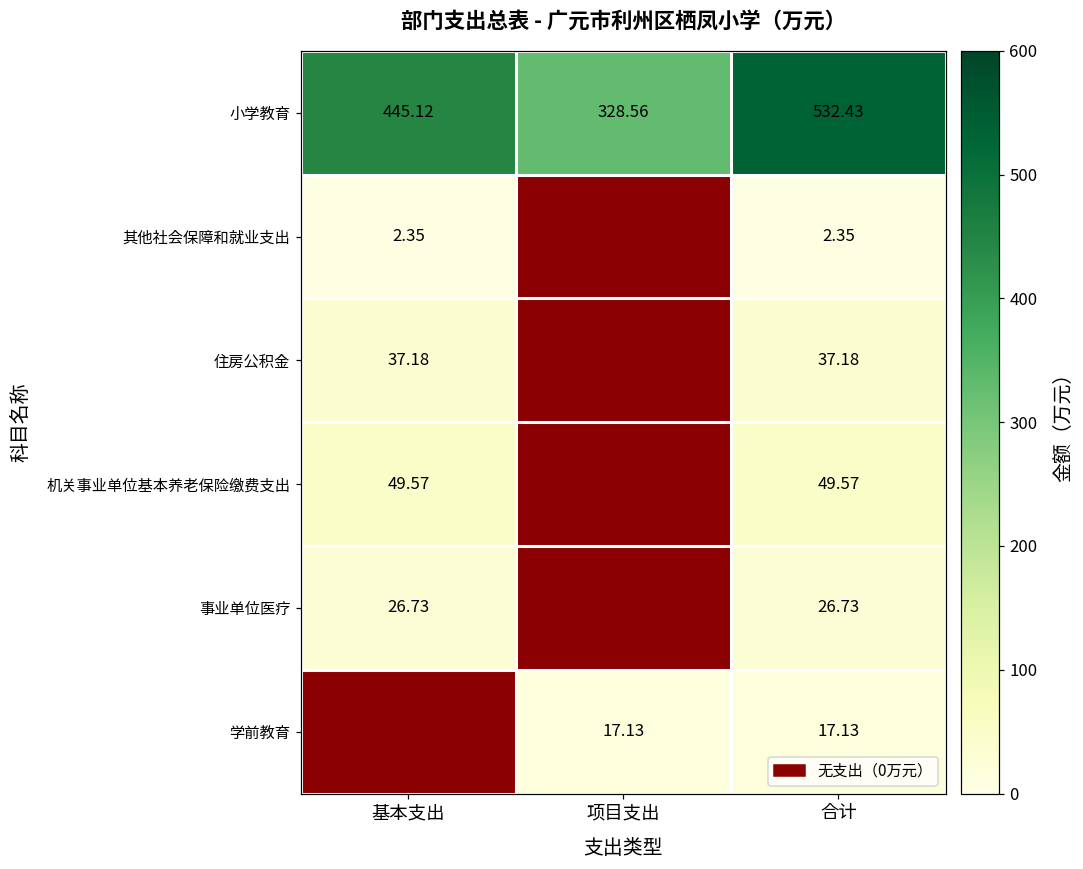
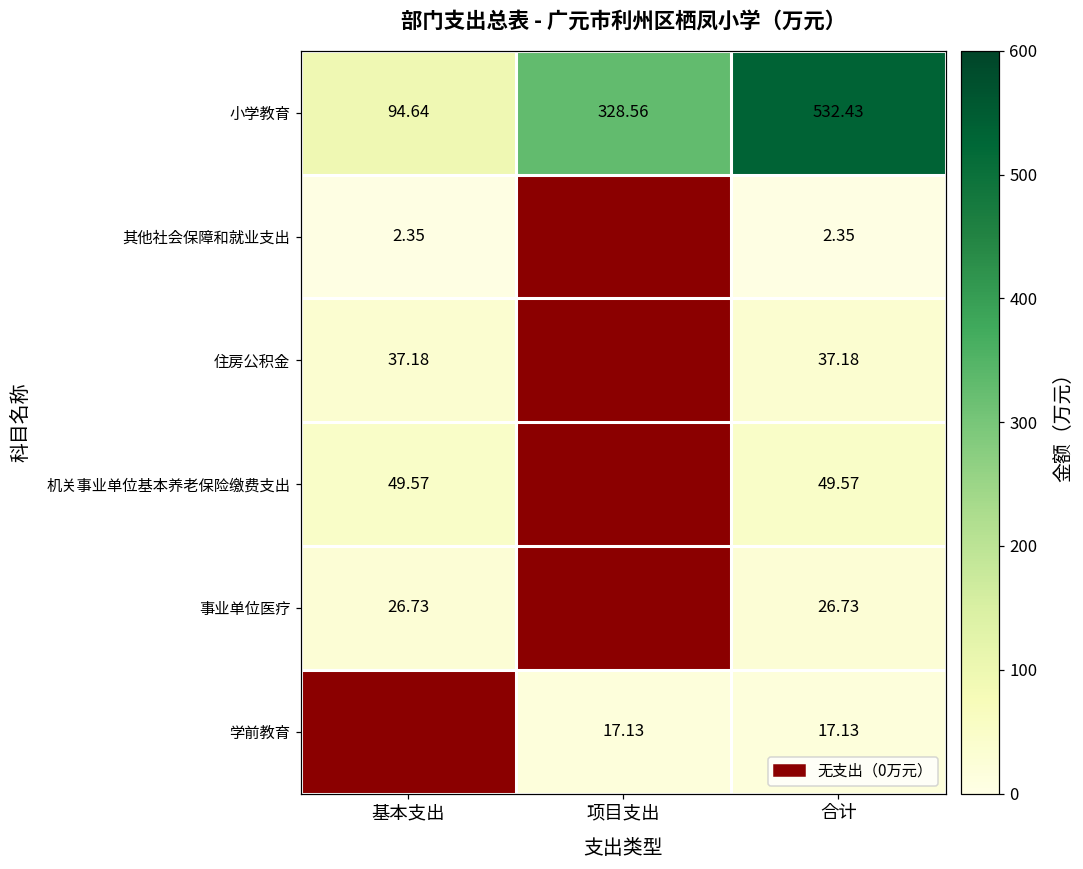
  {
    "小学教育": {
-     "基本支出": 445.12,
+     "基本支出": 94.64,
      "项目支出": 328.56,
      "合计": 532.43
    },
    "其他社会保障和就业支出": {
      "基本支出": 2.35,
      "合计": 2.35
    },
    "住房公积金": {
      "基本支出": 37.18,
      "合计": 37.18
    },
    "机关事业单位基本养老保险缴费支出": {
      "基本支出": 49.57,
      "合计": 49.57
    },
    "事业单位医疗": {
      "基本支出": 26.73,
      "合计": 26.73
    },
    "学前教育": {
      "项目支出": 17.13,
      "合计": 17.13
    }
  }
